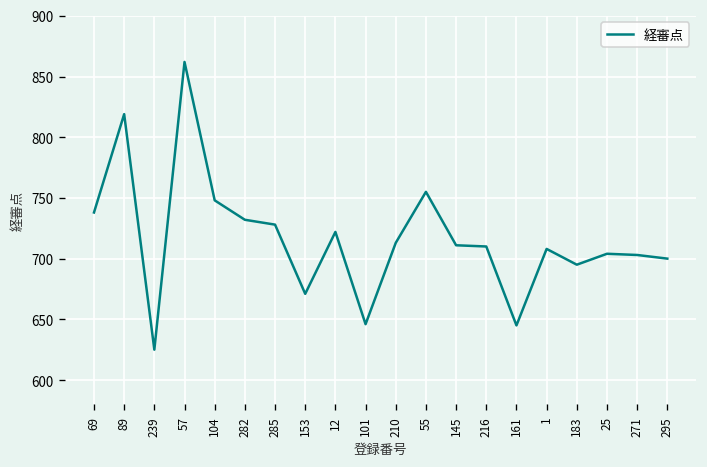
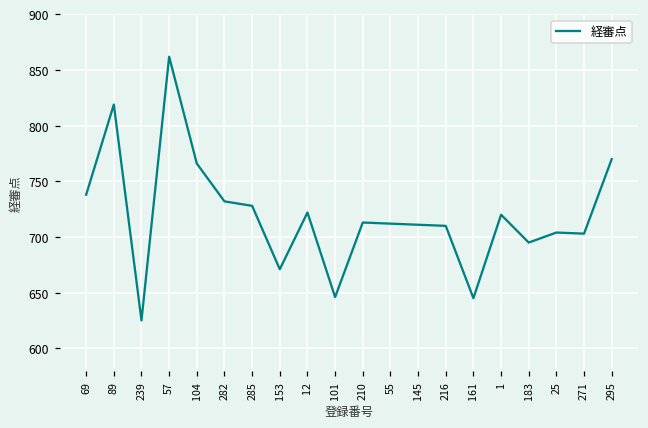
  {
    "69": 738,
    "89": 819,
    "239": 625,
    "57": 862,
-   "104": 748,
+   "104": 766,
    "282": 732,
    "285": 728,
    "153": 671,
    "12": 722,
    "101": 646,
    "210": 713,
-   "55": 755,
+   "55": 712,
    "145": 711,
    "216": 710,
    "161": 645,
-   "1": 708,
+   "1": 720,
    "183": 695,
    "25": 704,
    "271": 703,
-   "295": 700
+   "295": 770
  }
